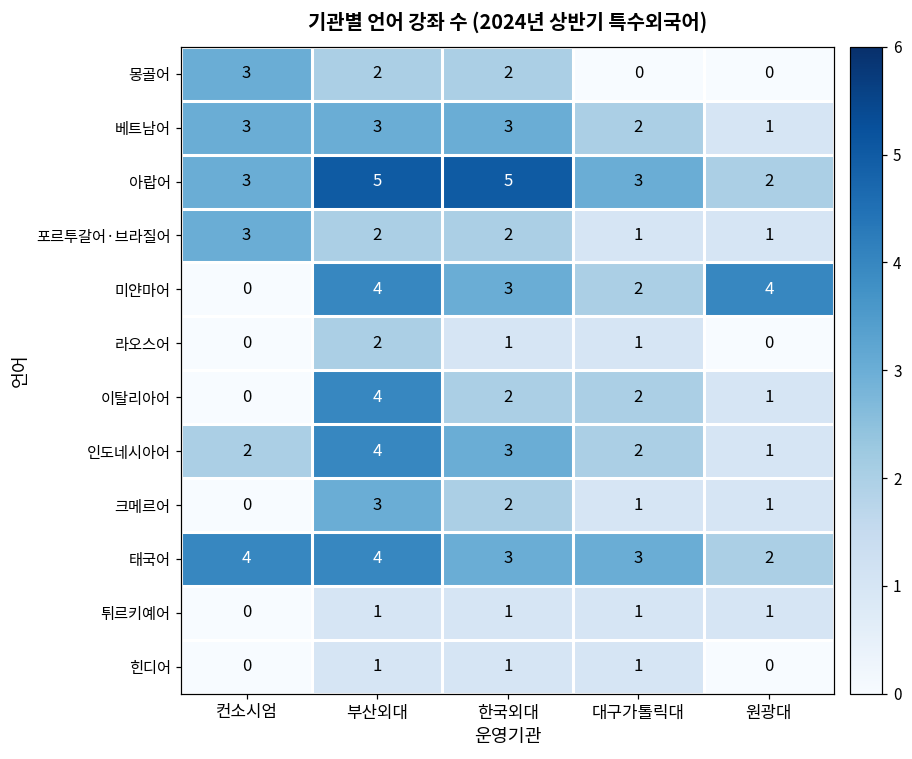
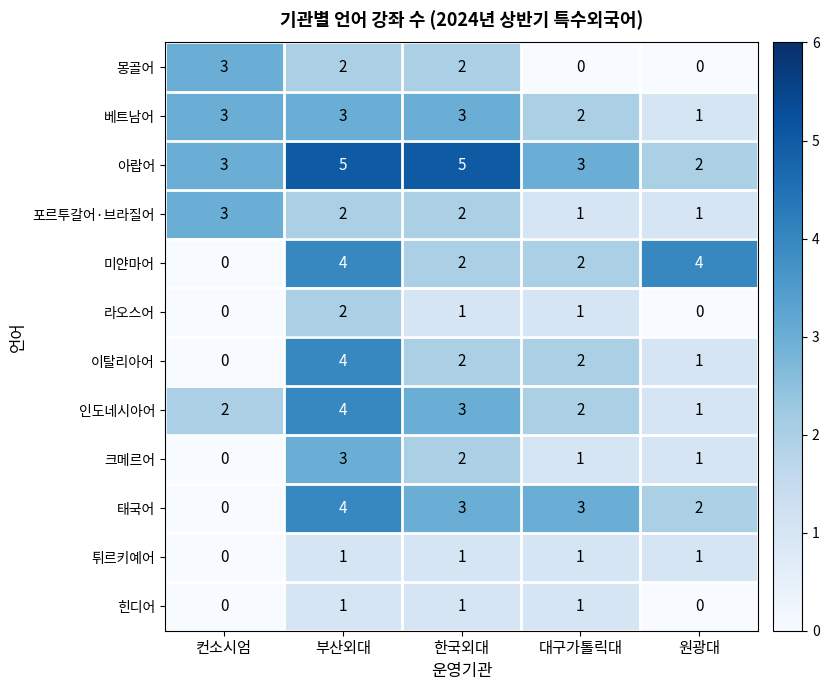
  {
    "몽골어": {
      "컨소시엄": 3,
      "부산외대": 2,
      "한국외대": 2,
      "대구가톨릭대": 0,
      "원광대": 0
    },
    "베트남어": {
      "컨소시엄": 3,
      "부산외대": 3,
      "한국외대": 3,
      "대구가톨릭대": 2,
      "원광대": 1
    },
    "아랍어": {
      "컨소시엄": 3,
      "부산외대": 5,
      "한국외대": 5,
      "대구가톨릭대": 3,
      "원광대": 2
    },
    "포르투갈어·브라질어": {
      "컨소시엄": 3,
      "부산외대": 2,
      "한국외대": 2,
      "대구가톨릭대": 1,
      "원광대": 1
    },
    "미얀마어": {
      "컨소시엄": 0,
      "부산외대": 4,
-     "한국외대": 3,
+     "한국외대": 2,
      "대구가톨릭대": 2,
      "원광대": 4
    },
    "라오스어": {
      "컨소시엄": 0,
      "부산외대": 2,
      "한국외대": 1,
      "대구가톨릭대": 1,
      "원광대": 0
    },
    "이탈리아어": {
      "컨소시엄": 0,
      "부산외대": 4,
      "한국외대": 2,
      "대구가톨릭대": 2,
      "원광대": 1
    },
    "인도네시아어": {
      "컨소시엄": 2,
      "부산외대": 4,
      "한국외대": 3,
      "대구가톨릭대": 2,
      "원광대": 1
    },
    "크메르어": {
      "컨소시엄": 0,
      "부산외대": 3,
      "한국외대": 2,
      "대구가톨릭대": 1,
      "원광대": 1
    },
    "태국어": {
-     "컨소시엄": 4,
+     "컨소시엄": 0,
      "부산외대": 4,
      "한국외대": 3,
      "대구가톨릭대": 3,
      "원광대": 2
    },
    "튀르키예어": {
      "컨소시엄": 0,
      "부산외대": 1,
      "한국외대": 1,
      "대구가톨릭대": 1,
      "원광대": 1
    },
    "힌디어": {
      "컨소시엄": 0,
      "부산외대": 1,
      "한국외대": 1,
      "대구가톨릭대": 1,
      "원광대": 0
    }
  }
